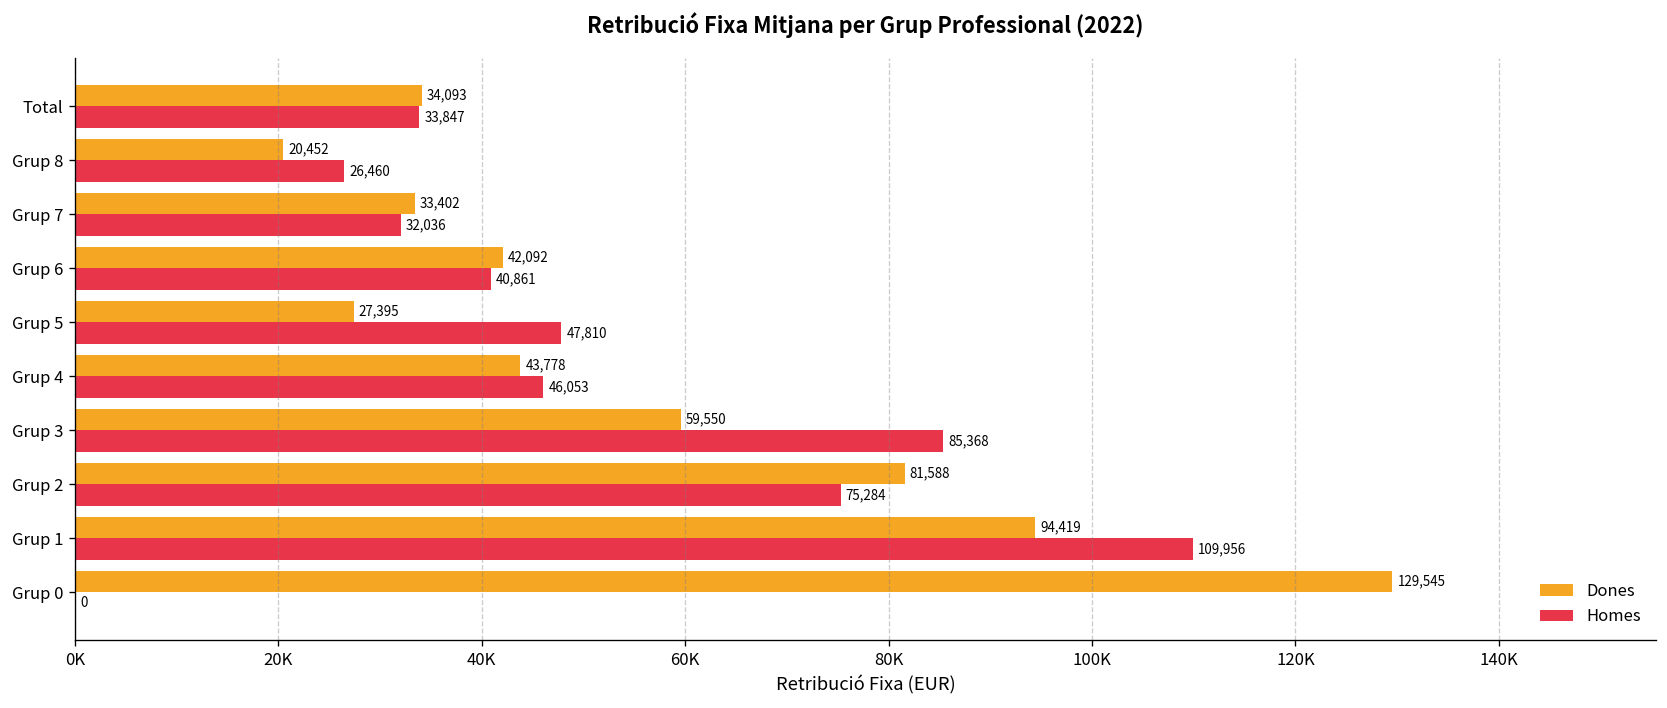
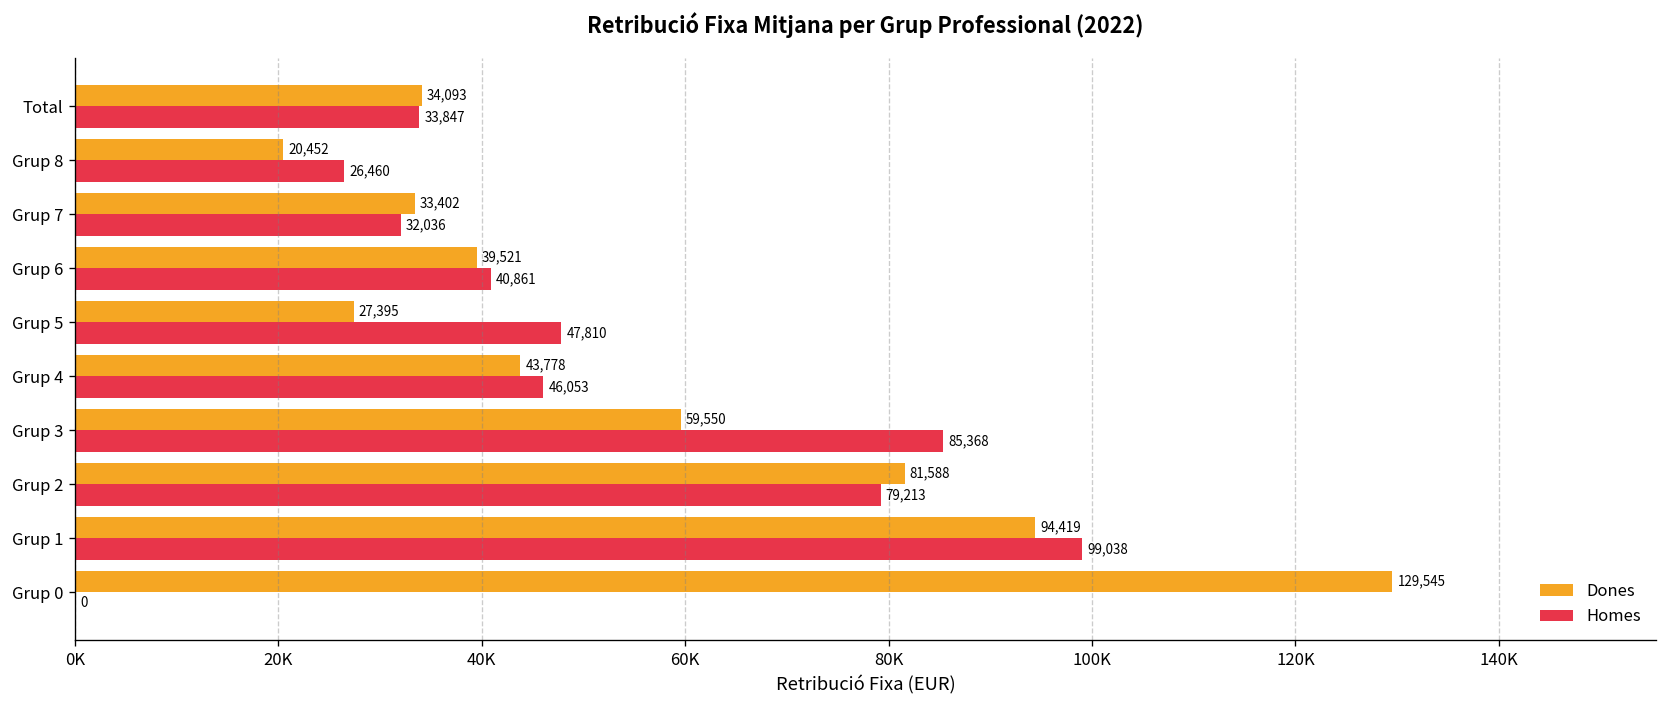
  {
    "Dones": {
      "Total": "34,093",
      "Grup 8": "20,452",
      "Grup 7": "33,402",
-     "Grup 6": "42,092",
+     "Grup 6": "39,521",
      "Grup 5": "27,395",
      "Grup 4": "43,778",
      "Grup 3": "59,550",
      "Grup 2": "81,588",
      "Grup 1": "94,419",
      "Grup 0": "129,545"
    },
    "Homes": {
      "Total": "33,847",
      "Grup 8": "26,460",
      "Grup 7": "32,036",
      "Grup 6": "40,861",
      "Grup 5": "47,810",
      "Grup 4": "46,053",
      "Grup 3": "85,368",
-     "Grup 2": "75,284",
-     "Grup 1": "109,956",
+     "Grup 2": "79,213",
+     "Grup 1": "99,038",
      "Grup 0": "0"
    }
  }
